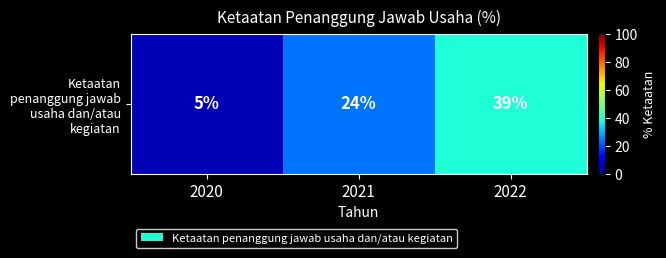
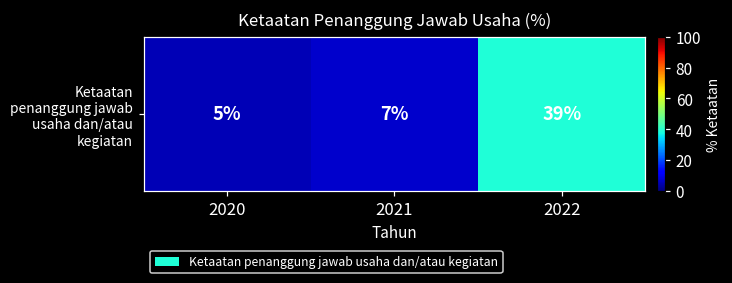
  {
    "Ketaatan penanggung jawab usaha dan/atau kegiatan": {
      "2020": "5%",
-     "2021": "24%",
+     "2021": "7%",
      "2022": "39%"
    }
  }
